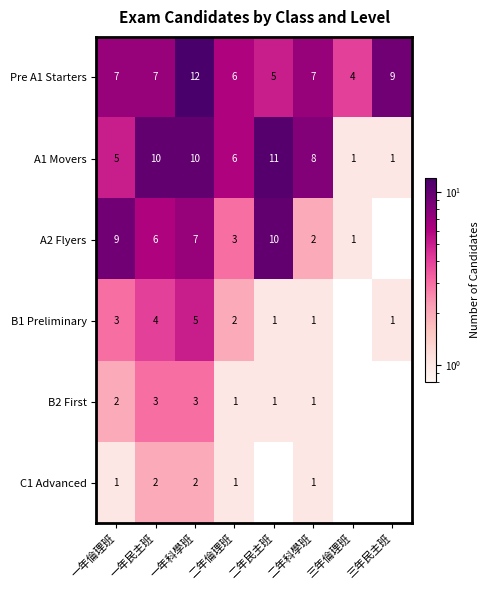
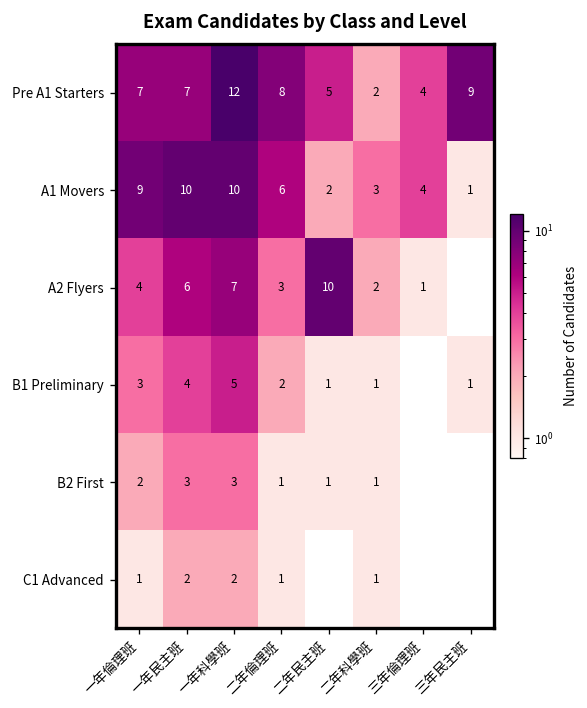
  {
    "Pre A1 Starters": {
      "一年倫理班": 7,
      "一年民主班": 7,
      "一年科學班": 12,
-     "二年倫理班": 6,
+     "二年倫理班": 8,
      "二年民主班": 5,
-     "二年科學班": 7,
+     "二年科學班": 2,
      "三年倫理班": 4,
      "三年民主班": 9
    },
    "A1 Movers": {
-     "一年倫理班": 5,
+     "一年倫理班": 9,
      "一年民主班": 10,
      "一年科學班": 10,
      "二年倫理班": 6,
-     "二年民主班": 11,
-     "二年科學班": 8,
-     "三年倫理班": 1,
+     "二年民主班": 2,
+     "二年科學班": 3,
+     "三年倫理班": 4,
      "三年民主班": 1
    },
    "A2 Flyers": {
-     "一年倫理班": 9,
+     "一年倫理班": 4,
      "一年民主班": 6,
      "一年科學班": 7,
      "二年倫理班": 3,
      "二年民主班": 10,
      "二年科學班": 2,
      "三年倫理班": 1
    },
    "B1 Preliminary": {
      "一年倫理班": 3,
      "一年民主班": 4,
      "一年科學班": 5,
      "二年倫理班": 2,
      "二年民主班": 1,
      "二年科學班": 1,
      "三年民主班": 1
    },
    "B2 First": {
      "一年倫理班": 2,
      "一年民主班": 3,
      "一年科學班": 3,
      "二年倫理班": 1,
      "二年民主班": 1,
      "二年科學班": 1
    },
    "C1 Advanced": {
      "一年倫理班": 1,
      "一年民主班": 2,
      "一年科學班": 2,
      "二年倫理班": 1,
      "二年科學班": 1
    }
  }
